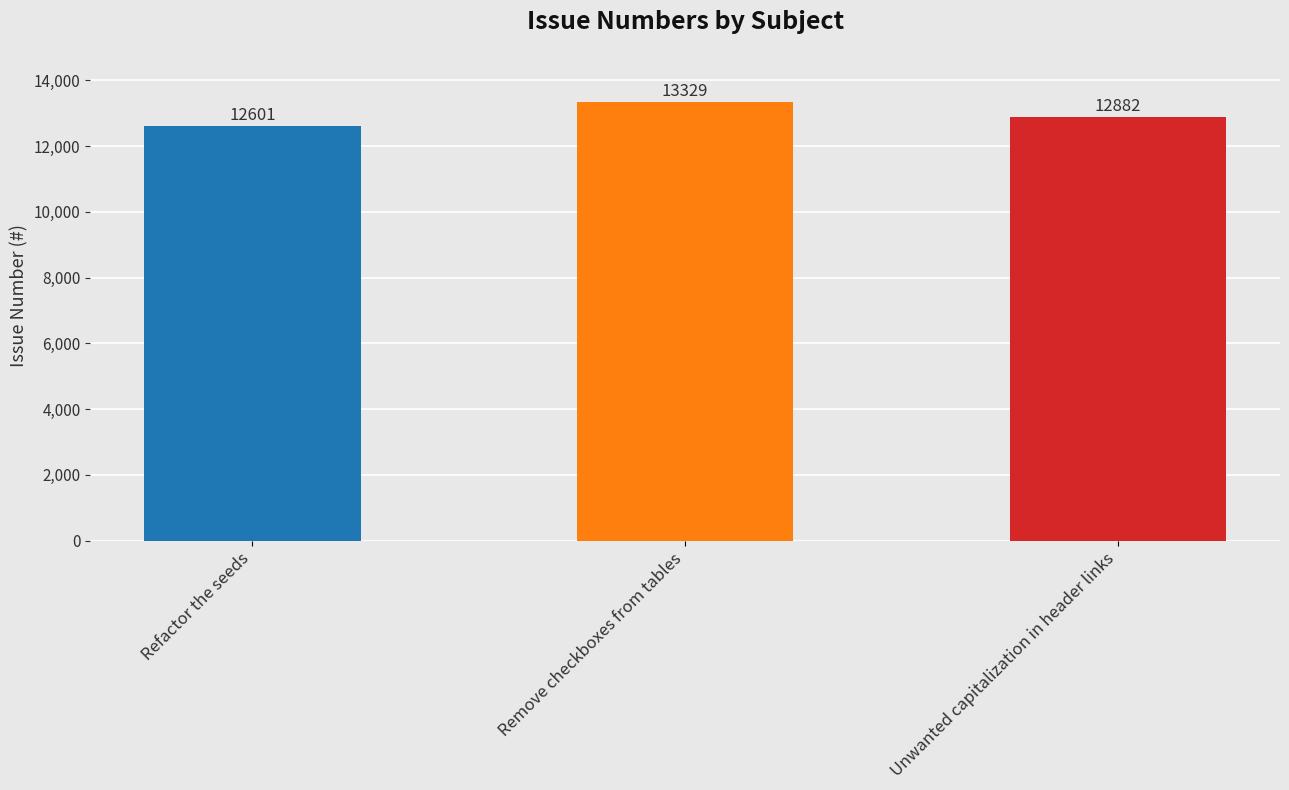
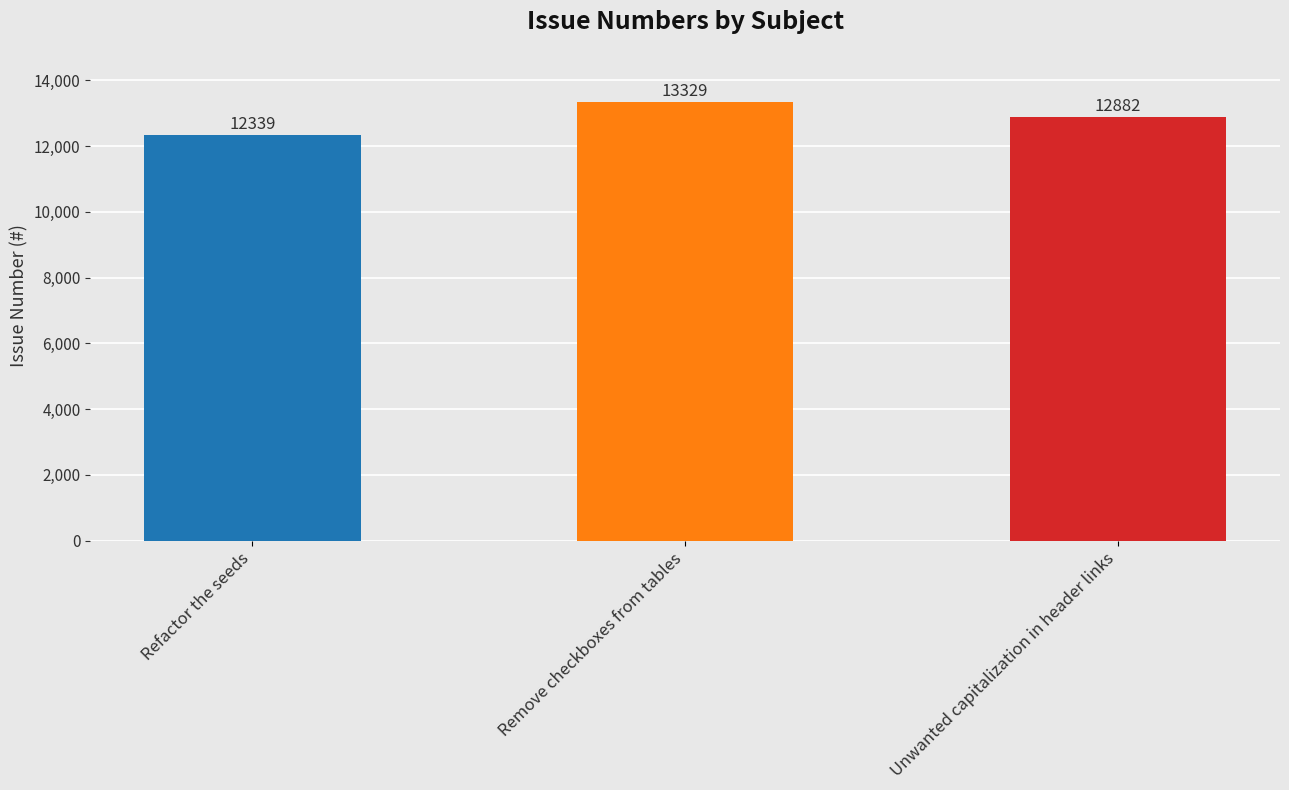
  {
-   "Refactor the seeds": 12601,
+   "Refactor the seeds": 12339,
    "Remove checkboxes from tables": 13329,
    "Unwanted capitalization in header links": 12882
  }
